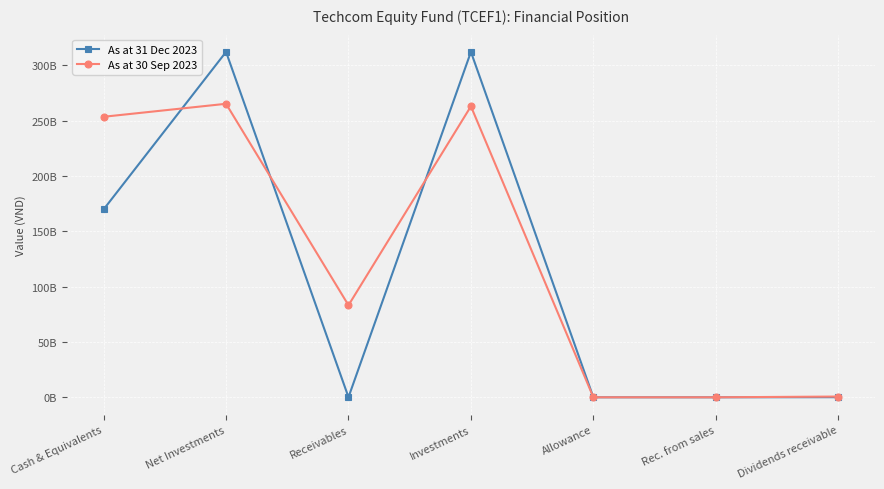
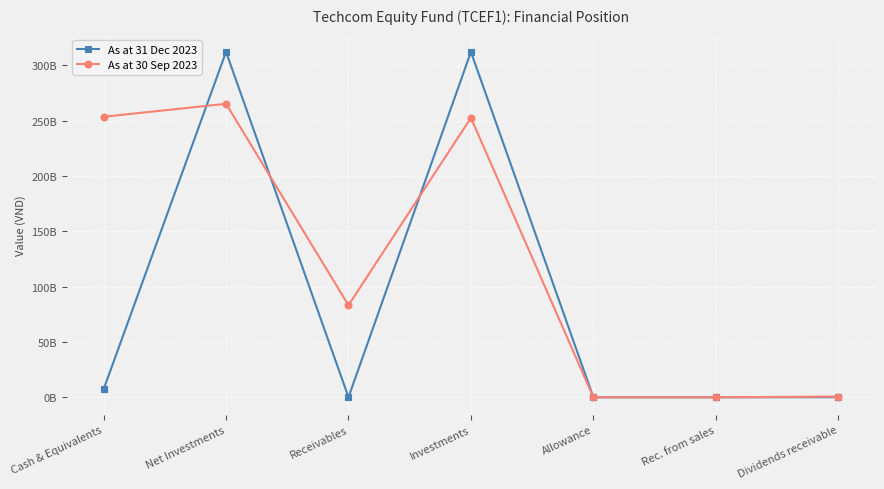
  {
    "As at 31 Dec 2023": {
-     "Cash & Equivalents": 170000000000,
+     "Cash & Equivalents": 7000000000,
      "Net Investments": 312000000000,
      "Receivables": 0,
      "Investments": 312000000000
    },
    "As at 30 Sep 2023": {
      "Cash & Equivalents": 253000000000,
      "Net Investments": 265000000000,
      "Receivables": 83000000000,
-     "Investments": 263000000000
+     "Investments": 252000000000
    }
  }
